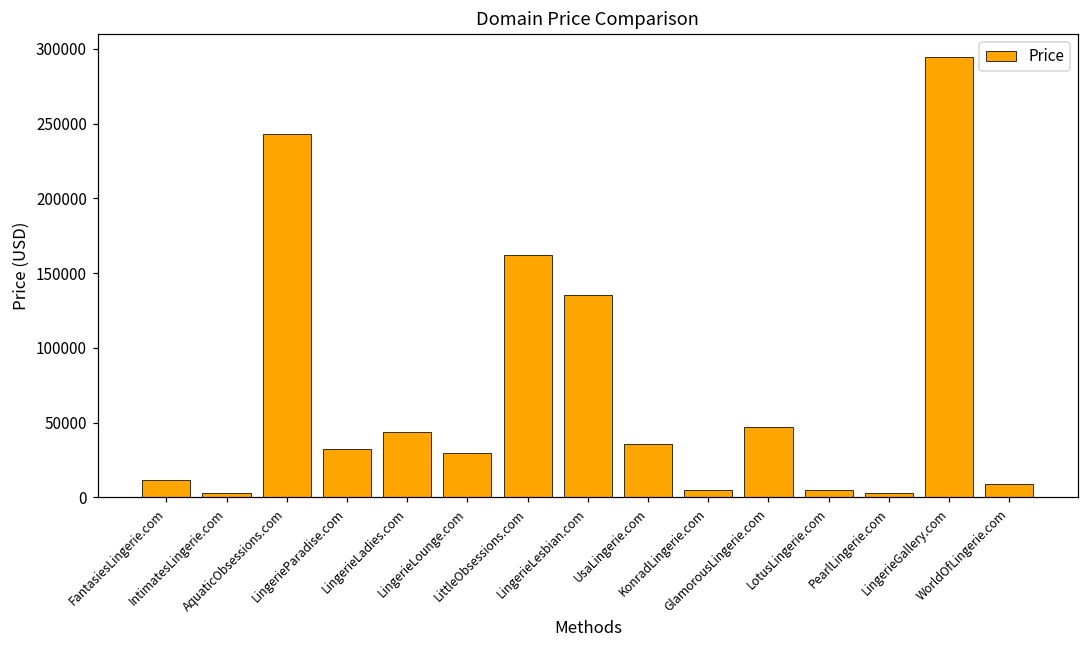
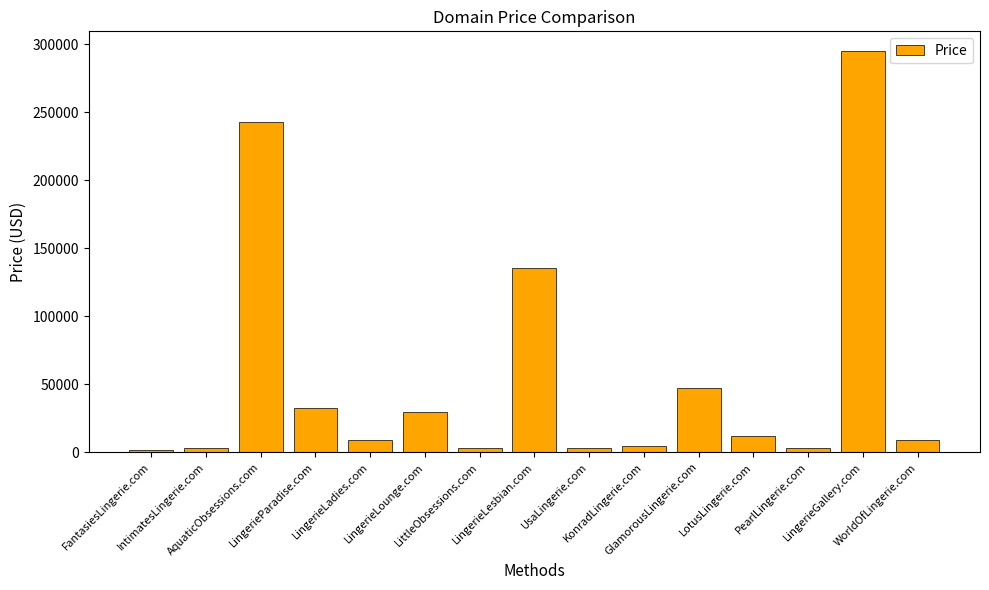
  {
-   "FantasiesLingerie.com": 11000,
+   "FantasiesLingerie.com": 2000,
    "IntimatesLingerie.com": 3000,
    "AquaticObsessions.com": 243000,
    "LingerieParadise.com": 33000,
-   "LingerieLadies.com": 44000,
+   "LingerieLadies.com": 9000,
    "LingerieLounge.com": 30000,
-   "LittleObsessions.com": 162000,
+   "LittleObsessions.com": 3000,
    "LingerieLesbian.com": 136000,
-   "UsaLingerie.com": 36000,
+   "UsaLingerie.com": 3000,
    "KonradLingerie.com": 5000,
    "GlamorousLingerie.com": 47000,
-   "LotusLingerie.com": 5000,
+   "LotusLingerie.com": 12000,
    "PearlLingerie.com": 3000,
    "LingerieGallery.com": 295000,
    "WorldOfLingerie.com": 9000
  }
